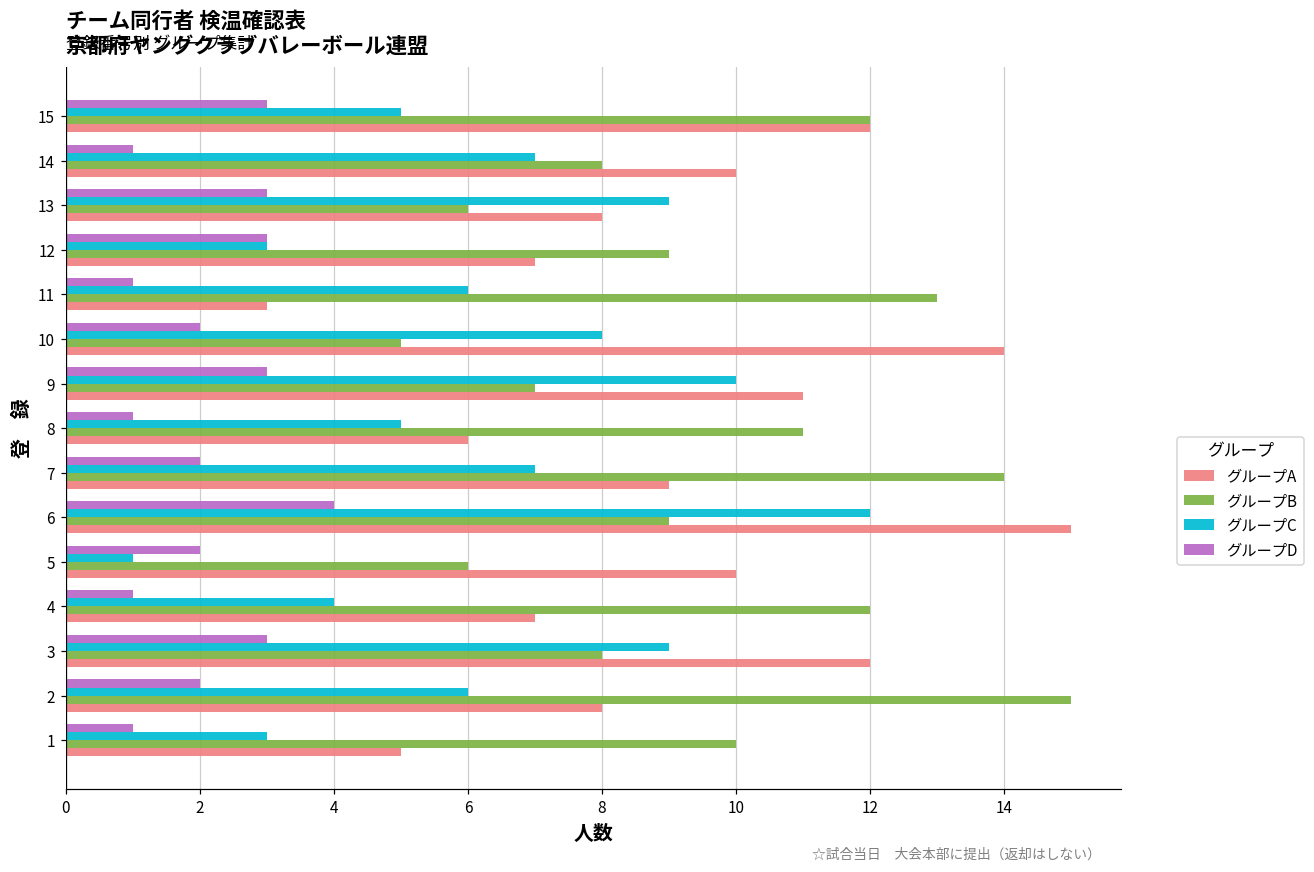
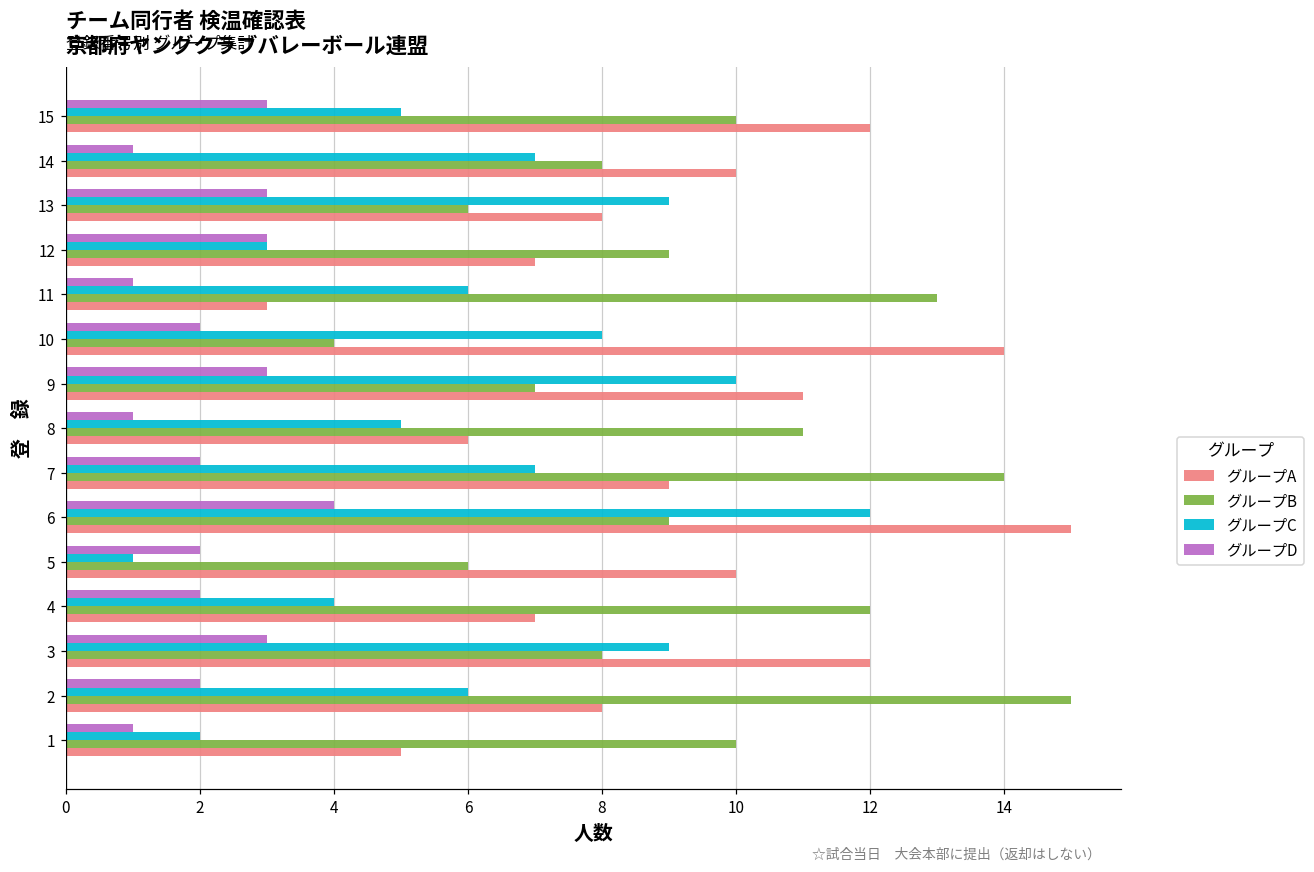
  {
    "グループA": {
      "15": 12,
      "14": 10,
      "13": 8,
      "12": 7,
      "11": 3,
      "10": 14,
      "9": 11,
      "8": 6,
      "7": 9,
      "6": 15,
      "5": 10,
      "4": 7,
      "3": 12,
      "2": 8,
      "1": 5
    },
    "グループB": {
-     "15": 12,
+     "15": 10,
      "14": 8,
      "13": 6,
      "12": 9,
      "11": 13,
-     "10": 5,
+     "10": 4,
      "9": 7,
      "8": 11,
      "7": 14,
      "6": 9,
      "5": 6,
      "4": 12,
      "3": 8,
      "2": 15,
      "1": 10
    },
    "グループC": {
      "15": 5,
      "14": 7,
      "13": 9,
      "12": 3,
      "11": 6,
      "10": 8,
      "9": 10,
      "8": 5,
      "7": 7,
      "6": 12,
      "5": 1,
      "4": 4,
      "3": 9,
      "2": 6,
-     "1": 3
+     "1": 2
    },
    "グループD": {
      "15": 3,
      "14": 1,
      "13": 3,
      "12": 3,
      "11": 1,
      "10": 2,
      "9": 3,
      "8": 1,
      "7": 2,
      "6": 4,
      "5": 2,
-     "4": 1,
+     "4": 2,
      "3": 3,
      "2": 2,
      "1": 1
    }
  }
